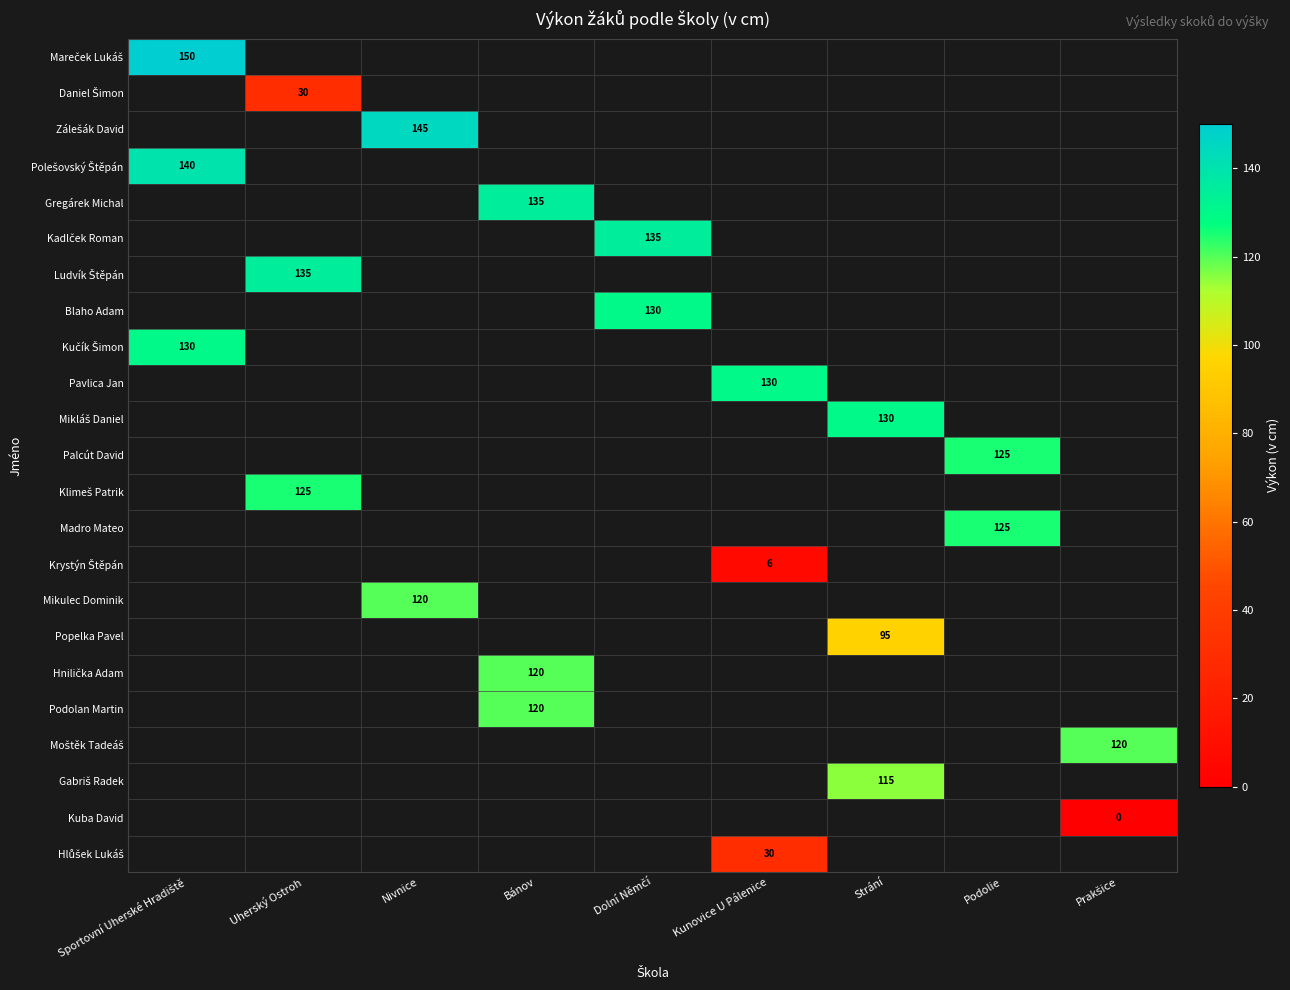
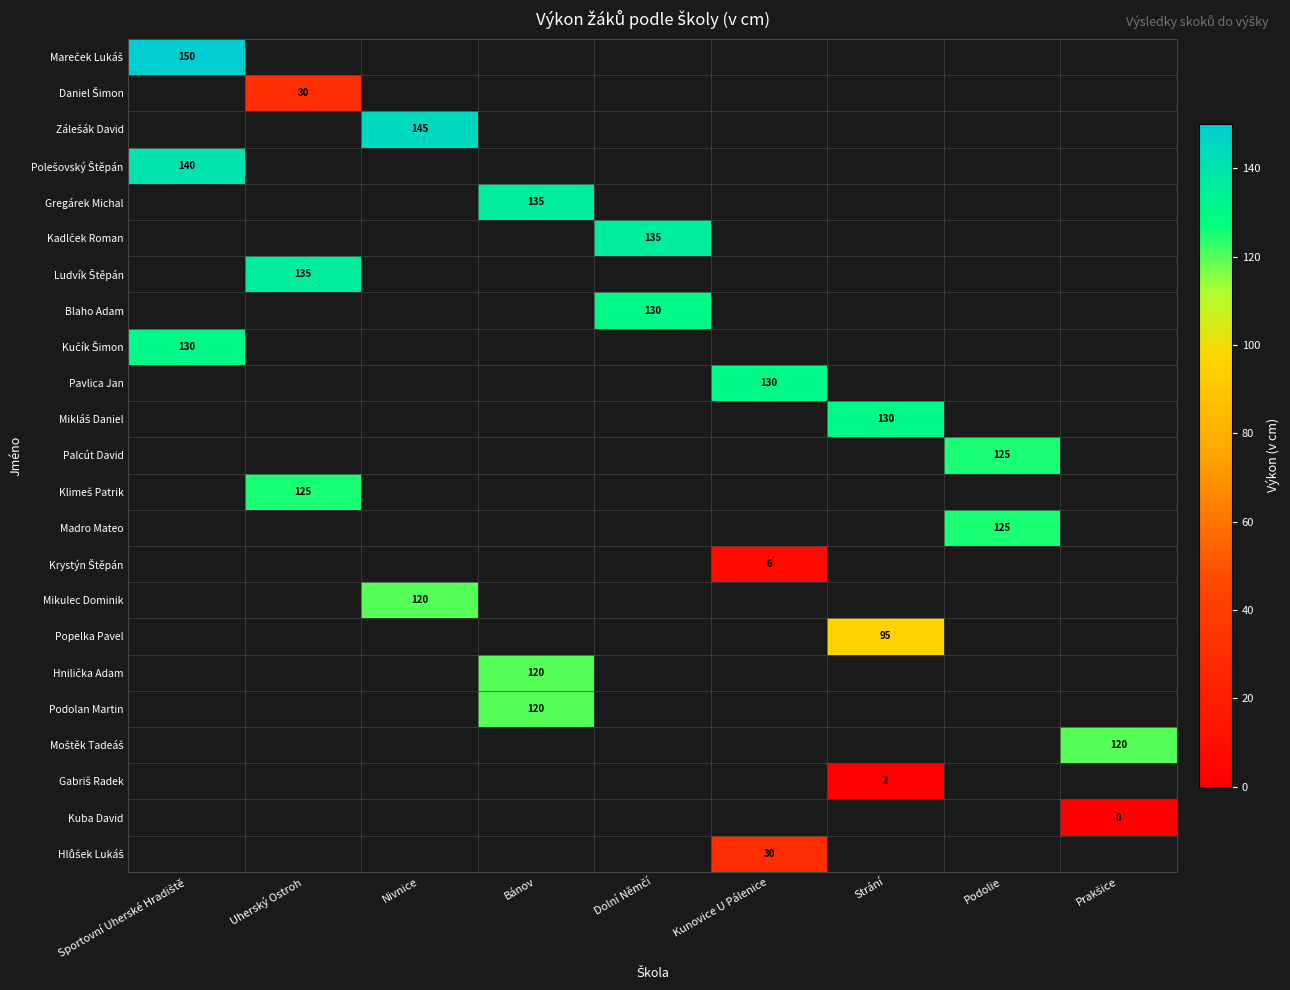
  {
    "Mareček Lukáš": {
      "Sportovní Uherské Hradiště": 150
    },
    "Daniel Šimon": {
      "Uherský Ostroh": 30
    },
    "Zálešák David": {
      "Nivnice": 145
    },
    "Polešovský Štěpán": {
      "Sportovní Uherské Hradiště": 140
    },
    "Gregárek Michal": {
      "Bánov": 135
    },
    "Kadlček Roman": {
      "Dolní Němčí": 135
    },
    "Ludvík Štěpán": {
      "Uherský Ostroh": 135
    },
    "Blaho Adam": {
      "Dolní Němčí": 130
    },
    "Kučík Šimon": {
      "Sportovní Uherské Hradiště": 130
    },
    "Pavlica Jan": {
      "Kunovice U Pálenice": 130
    },
    "Mikláš Daniel": {
      "Strání": 130
    },
    "Palcút David": {
      "Podolie": 125
    },
    "Klimeš Patrik": {
      "Uherský Ostroh": 125
    },
    "Madro Mateo": {
      "Podolie": 125
    },
    "Krystýn Štěpán": {
      "Kunovice U Pálenice": 6
    },
    "Mikulec Dominik": {
      "Nivnice": 120
    },
    "Popelka Pavel": {
      "Strání": 95
    },
    "Hnilička Adam": {
      "Bánov": 120
    },
    "Podolan Martin": {
      "Bánov": 120
    },
    "Moštěk Tadeáš": {
      "Prakšice": 120
    },
    "Gabriš Radek": {
-     "Strání": 115
+     "Strání": 2
    },
    "Kuba David": {
      "Prakšice": 0
    },
    "Hlůšek Lukáš": {
      "Kunovice U Pálenice": 30
    }
  }
